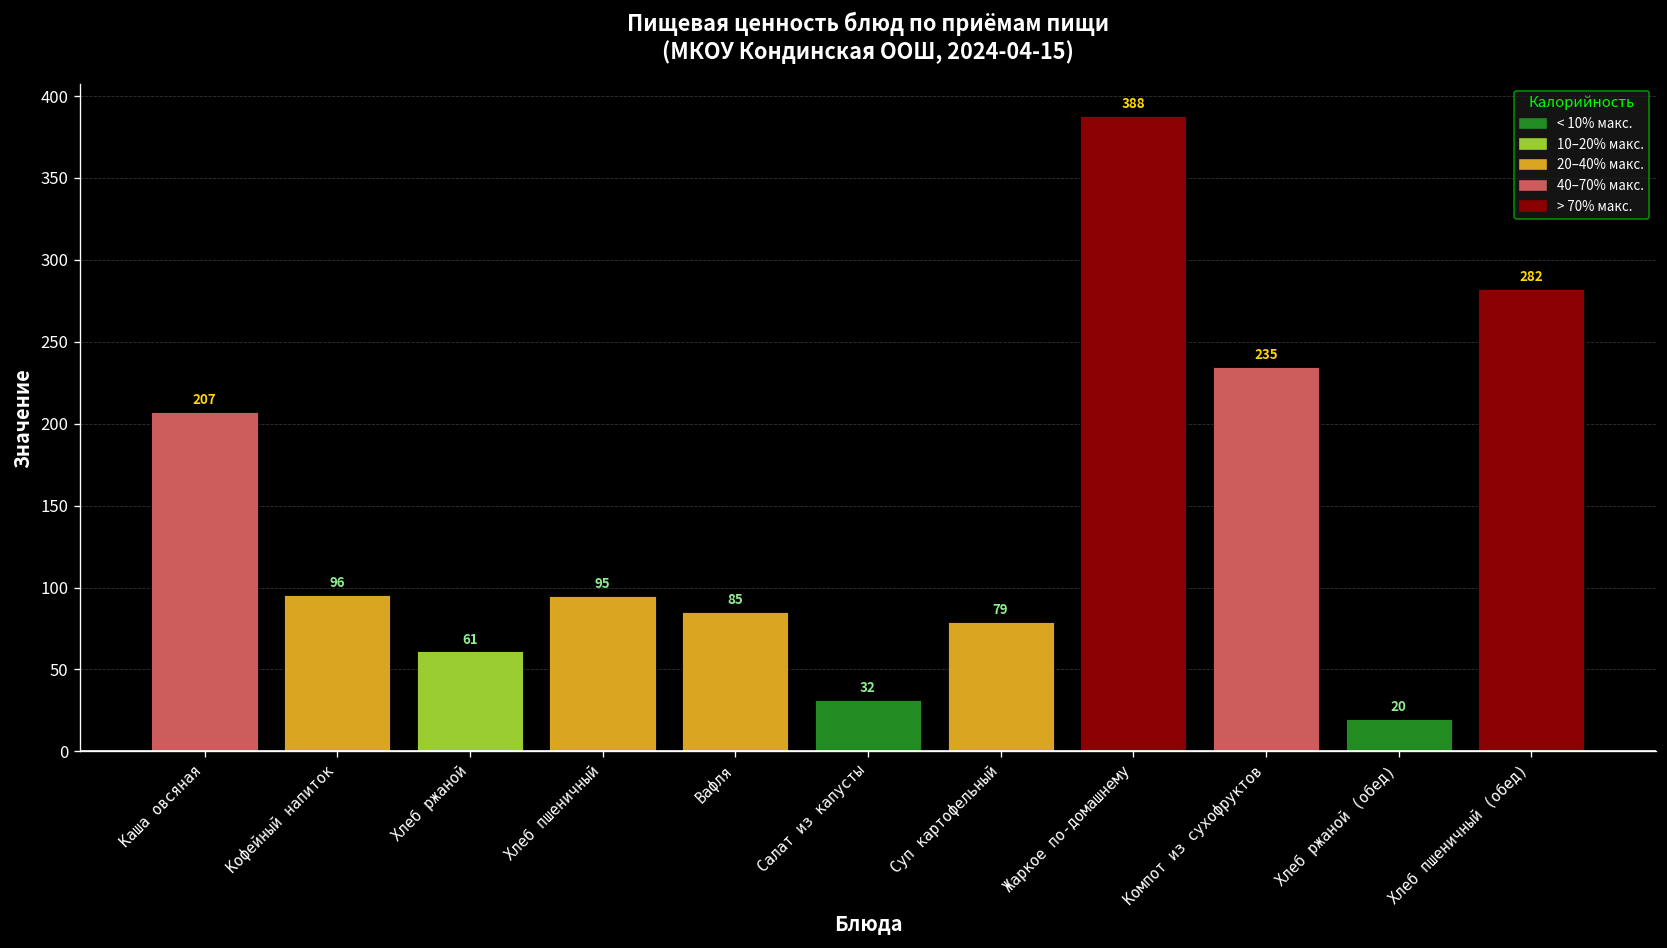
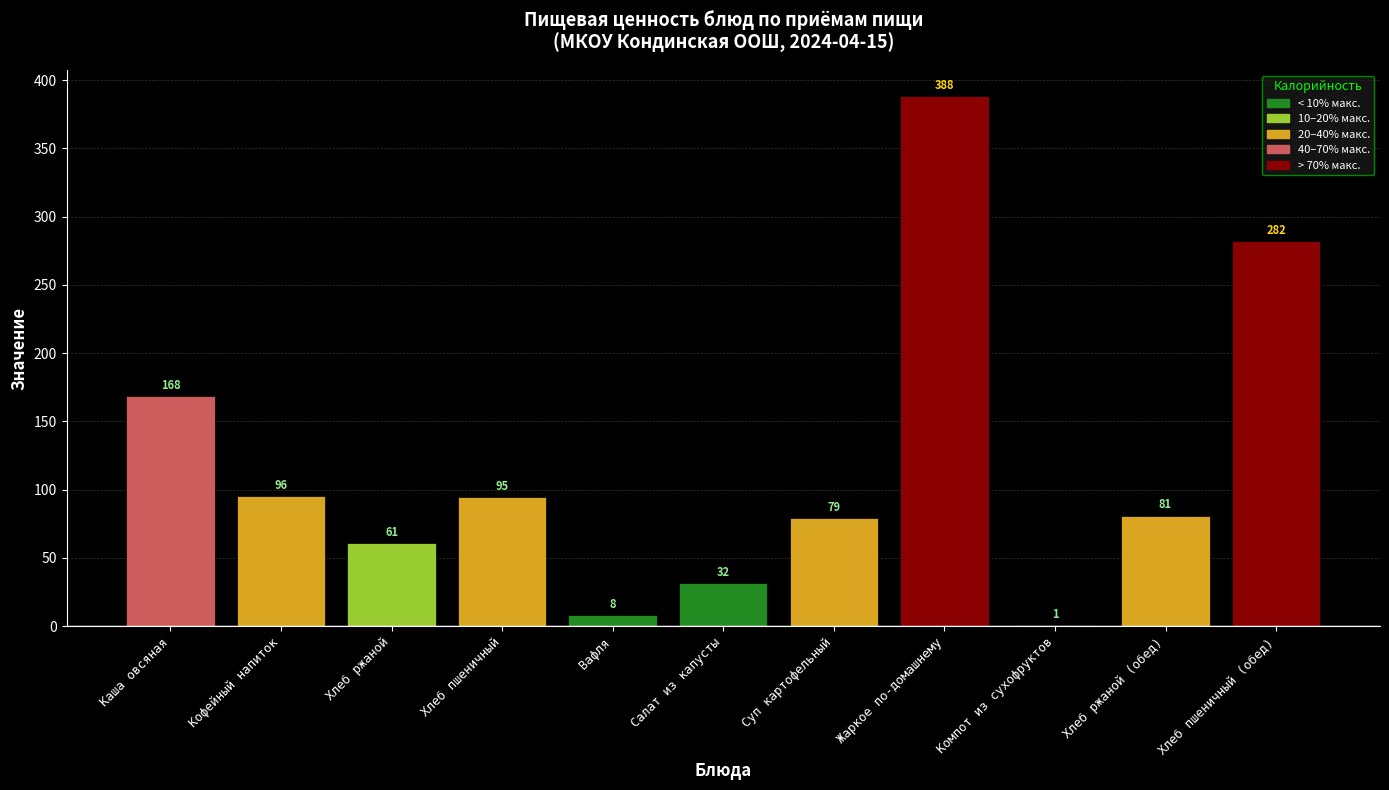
  {
-   "Каша овсяная": 207,
+   "Каша овсяная": 168,
    "Кофейный напиток": 96,
    "Хлеб ржаной": 61,
    "Хлеб пшеничный": 95,
-   "Вафля": 85,
+   "Вафля": 8,
    "Салат из капусты": 32,
    "Суп картофельный": 79,
    "Жаркое по-домашнему": 388,
-   "Компот из сухофруктов": 235,
-   "Хлеб ржаной (обед)": 20,
+   "Компот из сухофруктов": 1,
+   "Хлеб ржаной (обед)": 81,
    "Хлеб пшеничный (обед)": 282
  }
